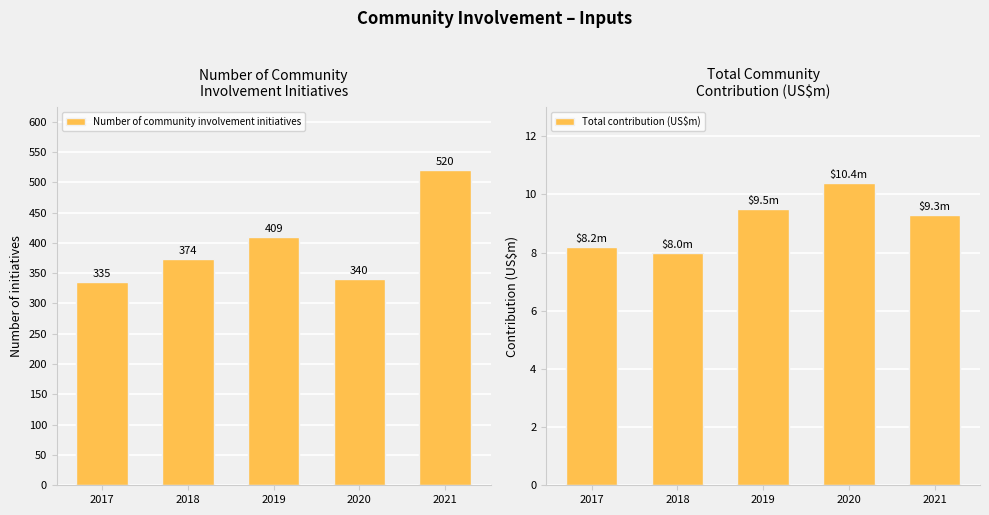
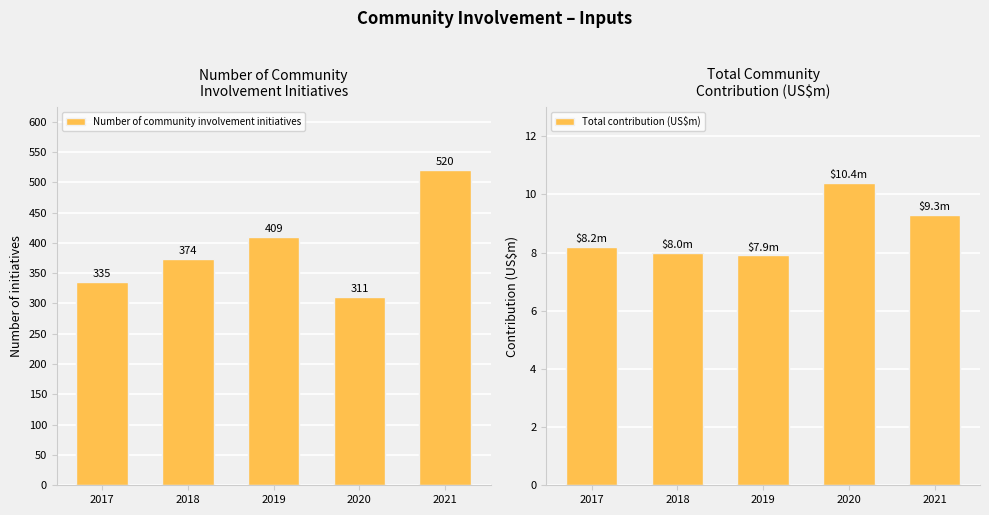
  {
    "Number of Community Involvement Initiatives": {
      "2017": "335",
      "2018": "374",
      "2019": "409",
-     "2020": "340",
+     "2020": "311",
      "2021": "520"
    },
    "Total Community Contribution (US$m)": {
      "2017": "$8.2m",
      "2018": "$8.0m",
-     "2019": "$9.5m",
+     "2019": "$7.9m",
      "2020": "$10.4m",
      "2021": "$9.3m"
    }
  }
